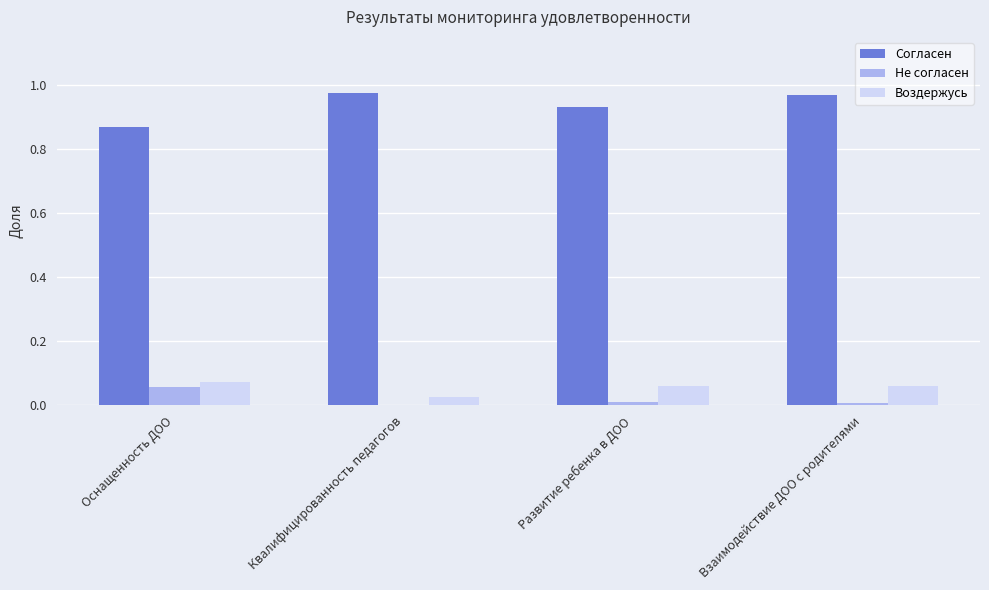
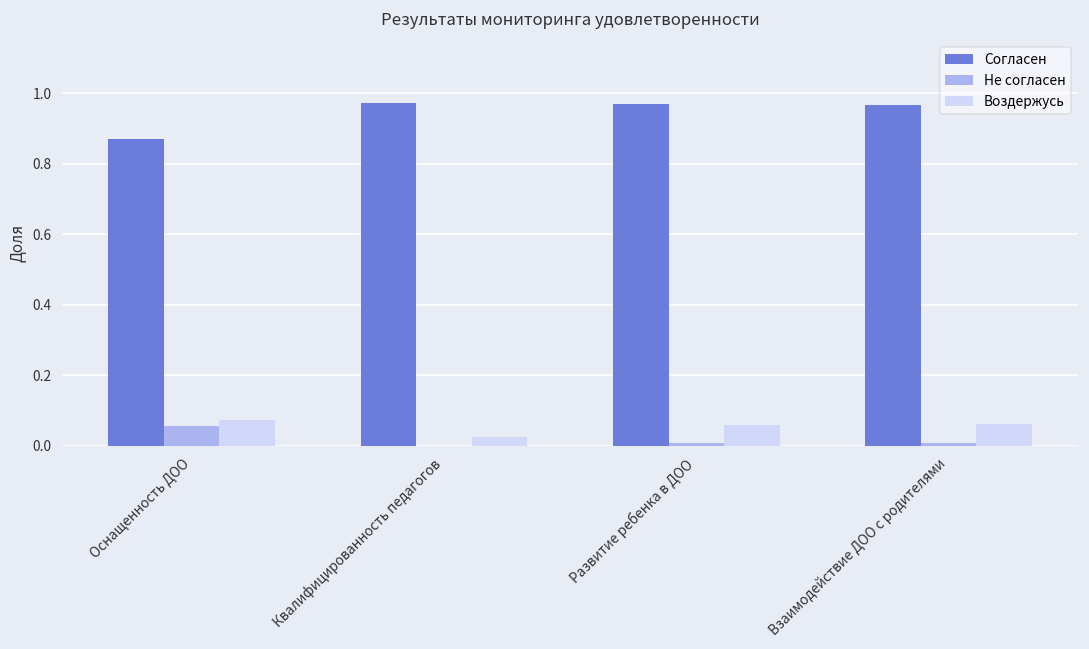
  {
    "Согласен": {
      "Оснащенность ДОО": 0.87,
      "Квалифицированность педагогов": 0.97,
-     "Развитие ребенка в ДОО": 0.93,
+     "Развитие ребенка в ДОО": 0.97,
      "Взаимодействие ДОО с родителями": 0.97
    }
  }
